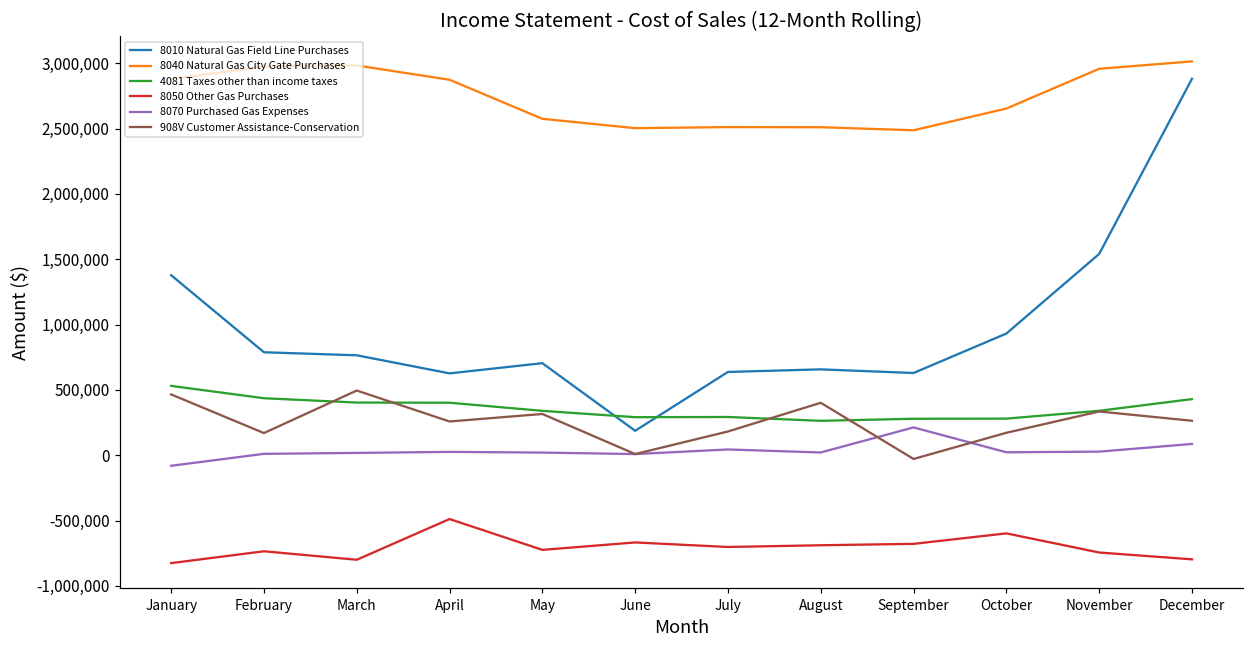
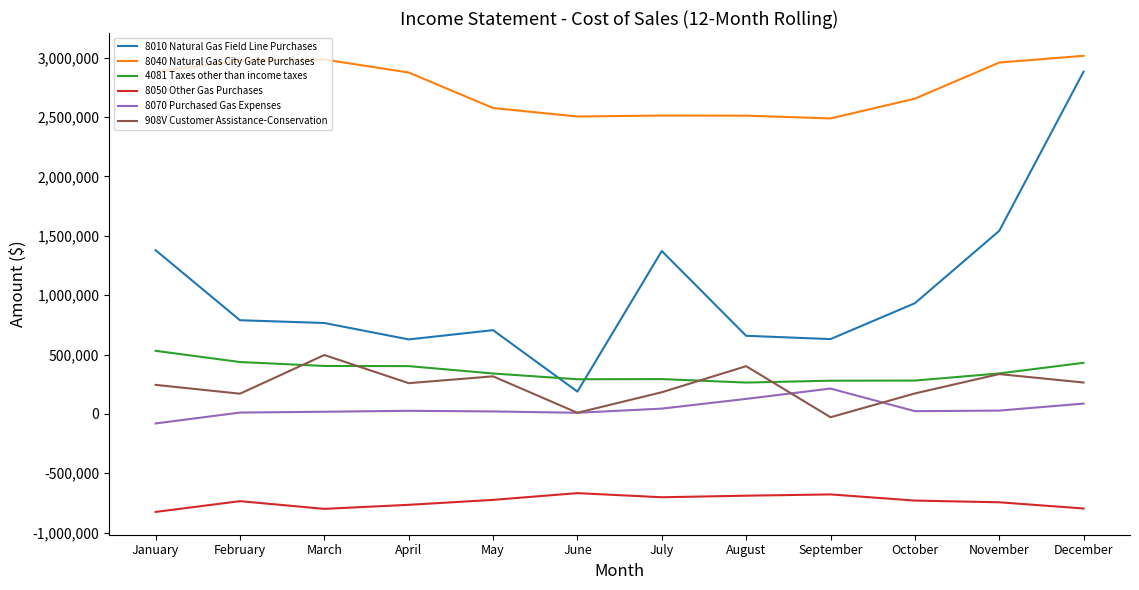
  {
    "8010 Natural Gas Field Line Purchases": {
      "January": "1,380,000",
      "February": "790,000",
      "March": "770,000",
      "April": "630,000",
      "May": "700,000",
      "June": "190,000",
-     "July": "640,000",
+     "July": "1,370,000",
      "August": "660,000",
      "September": "630,000",
      "October": "930,000",
      "November": "1,540,000",
      "December": "2,880,000"
    },
    "8040 Natural Gas City Gate Purchases": {
      "April": "2,870,000",
      "May": "2,580,000",
      "June": "2,500,000",
      "July": "2,510,000",
      "August": "2,510,000",
      "September": "2,490,000",
      "October": "2,650,000",
      "November": "2,960,000",
      "December": "3,010,000"
    },
    "4081 Taxes other than income taxes": {
      "January": "530,000",
      "February": "440,000",
      "March": "400,000",
      "April": "400,000",
      "May": "340,000",
      "June": "290,000",
      "July": "290,000",
      "August": "260,000",
      "September": "280,000",
      "October": "280,000",
      "December": "430,000"
    },
    "8050 Other Gas Purchases": {
      "January": "-830,000",
      "February": "-730,000",
      "March": "-800,000",
-     "April": "-490,000",
+     "April": "-770,000",
      "May": "-720,000",
      "June": "-670,000",
      "July": "-700,000",
      "August": "-690,000",
      "September": "-680,000",
-     "October": "-600,000",
+     "October": "-730,000",
      "November": "-740,000",
      "December": "-800,000"
    },
    "8070 Purchased Gas Expenses": {
      "January": "-80,000",
      "February": "10,000",
      "March": "20,000",
      "April": "30,000",
      "May": "20,000",
      "July": "40,000",
-     "August": "20,000",
+     "August": "130,000",
      "September": "210,000",
      "October": "20,000",
      "November": "30,000",
      "December": "90,000"
    },
    "908V Customer Assistance-Conservation": {
-     "January": "470,000",
+     "January": "240,000",
      "February": "170,000",
      "March": "500,000",
      "April": "260,000",
      "May": "320,000",
      "July": "180,000",
      "August": "400,000",
      "September": "-30,000",
      "October": "170,000",
      "December": "260,000"
    }
  }
